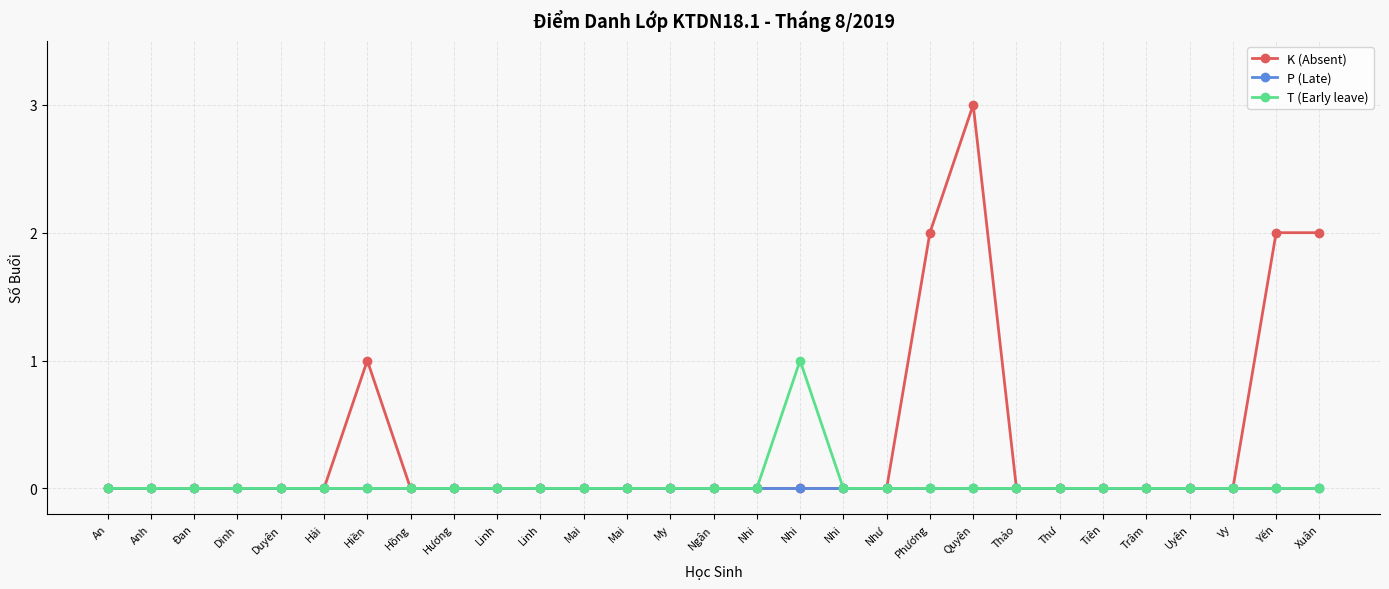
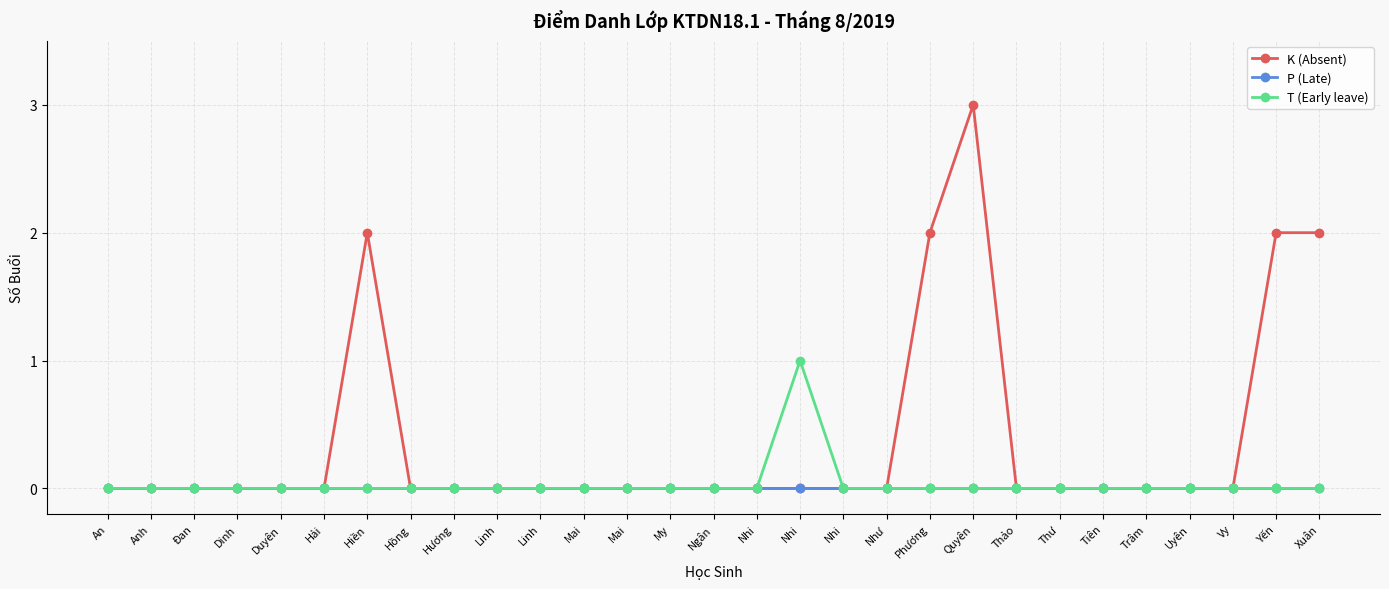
  {
    "K (Absent)": {
-     "Hiền": 1,
+     "Hiền": 2,
      "Phương": 2,
      "Quyên": 3,
      "Yến": 2,
      "Xuân": 2
    }
  }
